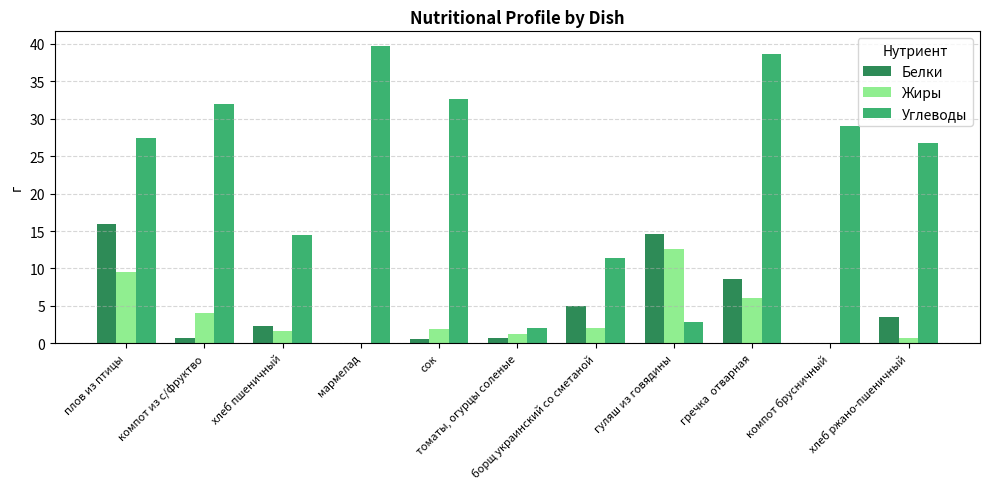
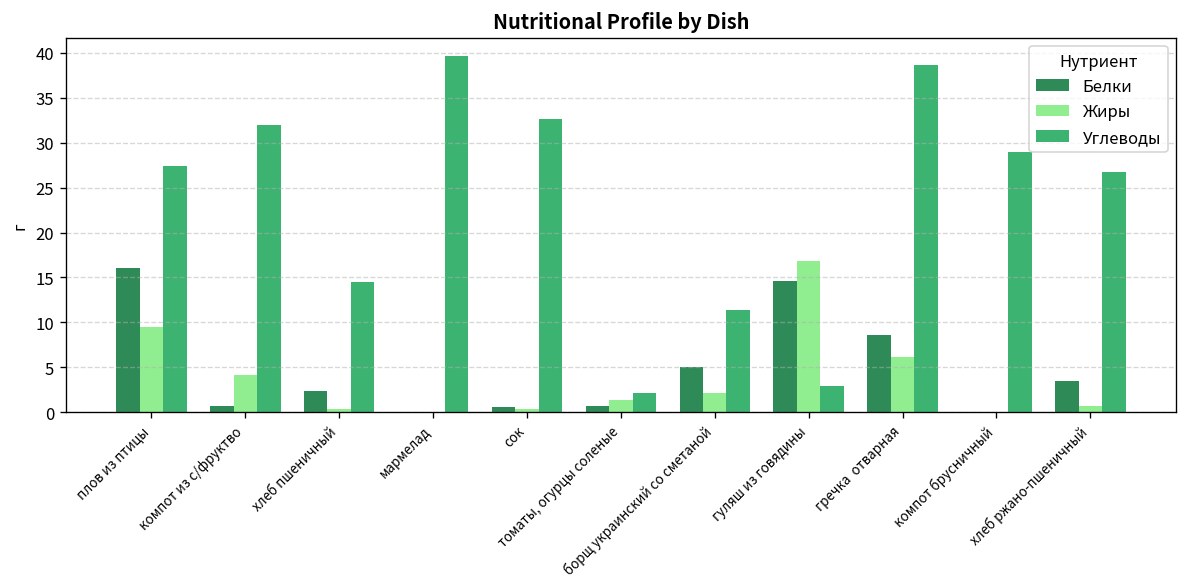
  {
    "Жиры": {
      "плов из птицы": 10,
      "компот из с/фруктво": 4,
-     "хлеб пшеничный": 2,
+     "хлеб пшеничный": 0,
      "мармелад": 0,
-     "сок": 2,
+     "сок": 0,
      "томаты, огурцы соленые": 1,
      "борщ украинский со сметаной": 2,
-     "гуляш из говядины": 13,
+     "гуляш из говядины": 17,
      "гречка отварная": 6,
      "компот брусничный": 0,
      "хлеб ржано-пшеничный": 1
    }
  }
